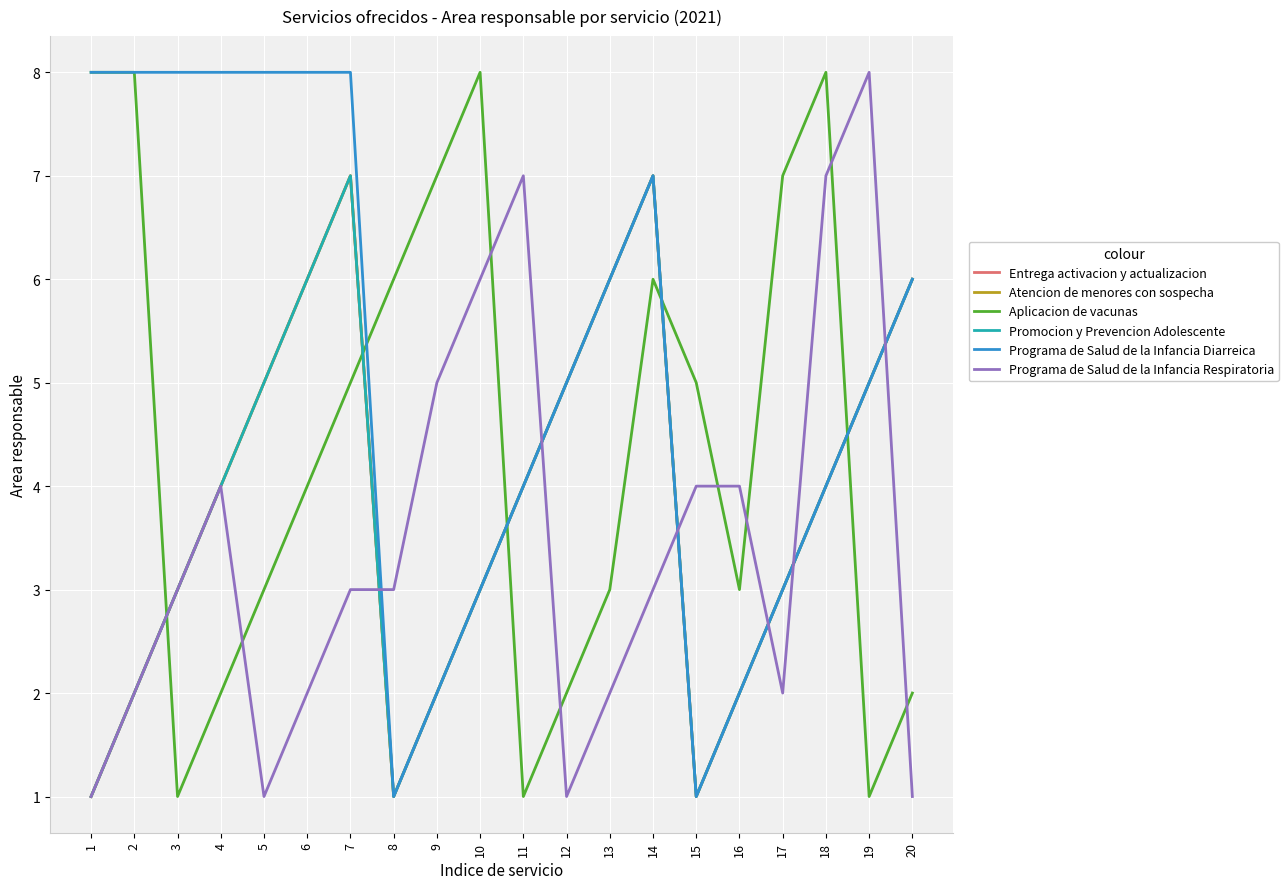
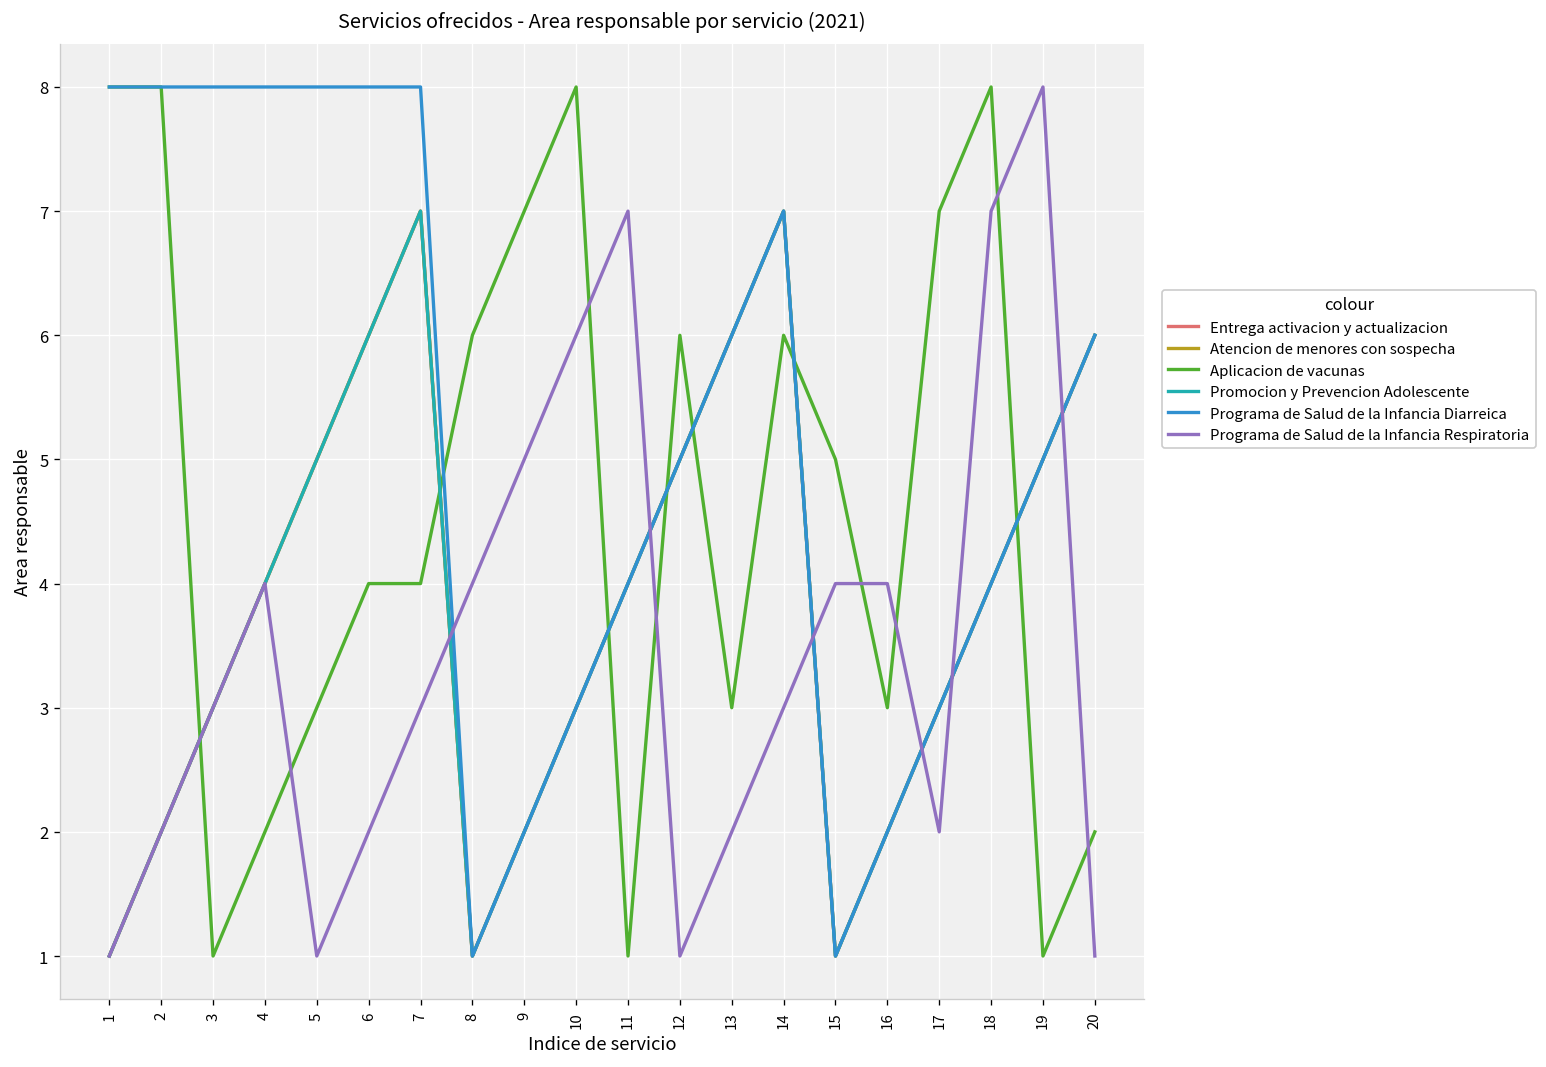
  {
    "Aplicacion de vacunas": {
      "3": 1,
      "4": 2,
      "5": 3,
      "6": 4,
-     "7": 5,
+     "7": 4,
      "8": 6,
      "9": 7,
      "10": 8,
      "11": 1,
-     "12": 2,
+     "12": 6,
      "13": 3,
      "14": 6,
      "15": 5,
      "16": 3,
      "17": 7,
      "18": 8,
      "19": 1,
      "20": 2
    },
    "Programa de Salud de la Infancia Respiratoria": {
      "5": 1,
      "6": 2,
      "7": 3,
-     "8": 3,
+     "8": 4,
      "9": 5,
      "10": 6,
      "11": 7,
      "12": 1,
      "13": 2,
      "14": 3,
      "15": 4,
      "16": 4,
      "17": 2,
      "18": 7,
      "19": 8,
      "20": 1
    }
  }
